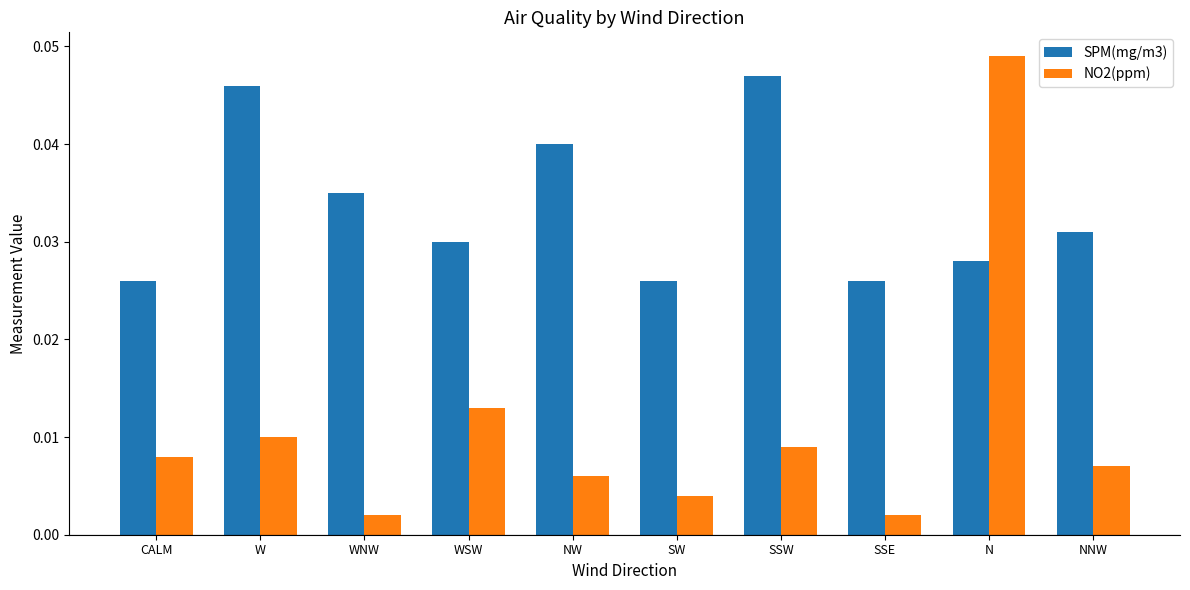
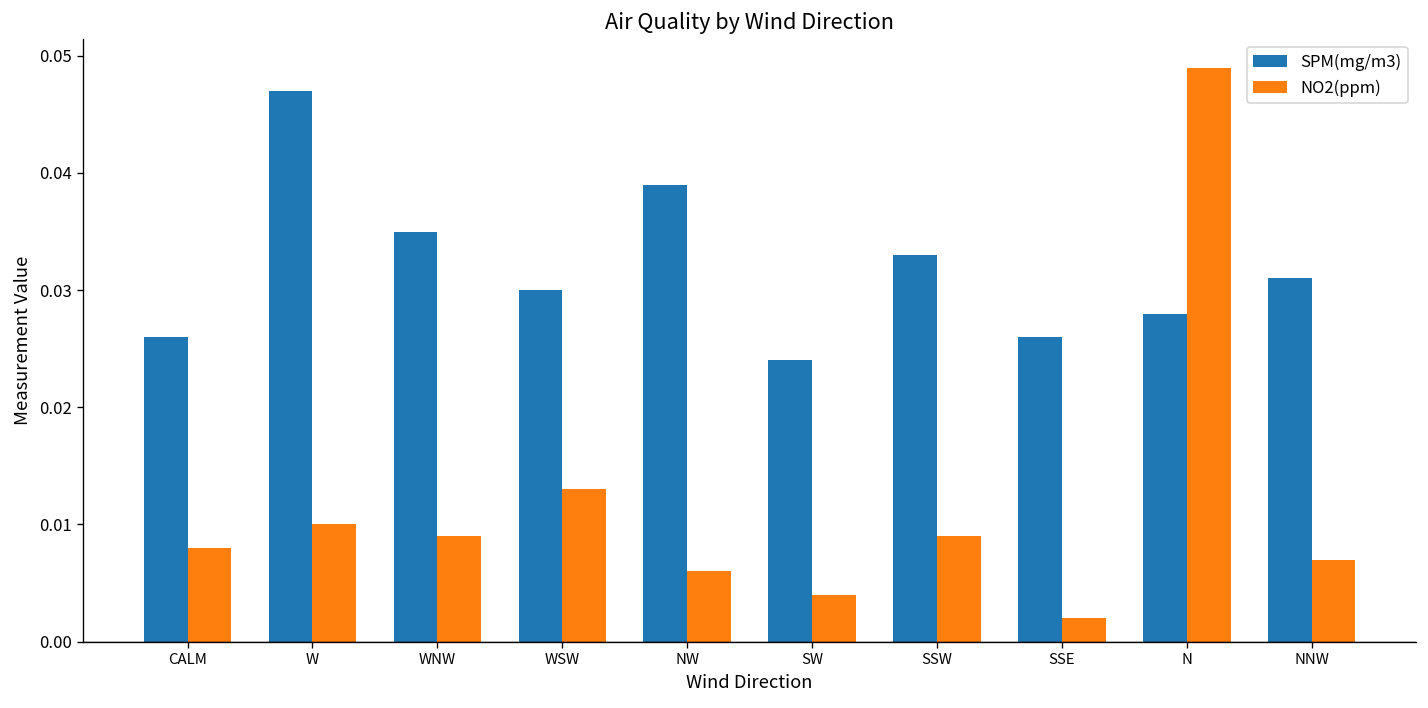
  {
    "SPM(mg/m3)": {
      "CALM": 0.026,
-     "W": 0.046,
+     "W": 0.047,
      "WNW": 0.035,
      "WSW": 0.030,
-     "NW": 0.040,
-     "SW": 0.026,
-     "SSW": 0.047,
+     "NW": 0.039,
+     "SW": 0.024,
+     "SSW": 0.033,
      "SSE": 0.026,
      "N": 0.028,
      "NNW": 0.031
    },
    "NO2(ppm)": {
      "CALM": 0.008,
      "W": 0.010,
-     "WNW": 0.002,
+     "WNW": 0.009,
      "WSW": 0.013,
      "NW": 0.006,
      "SW": 0.004,
      "SSW": 0.009,
      "SSE": 0.002,
      "N": 0.049,
      "NNW": 0.007
    }
  }
